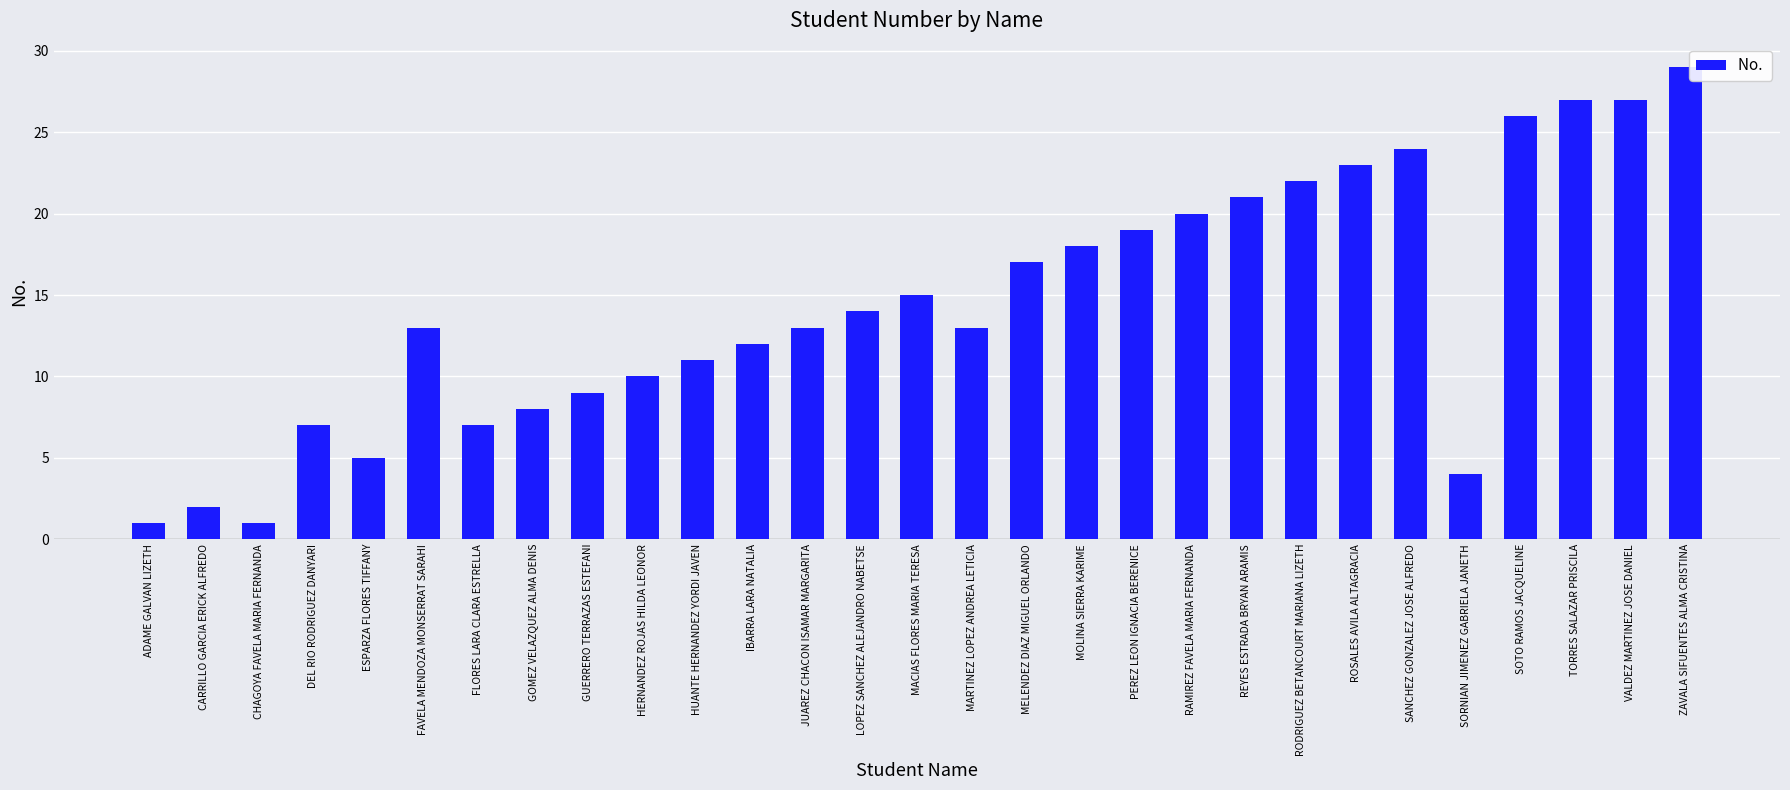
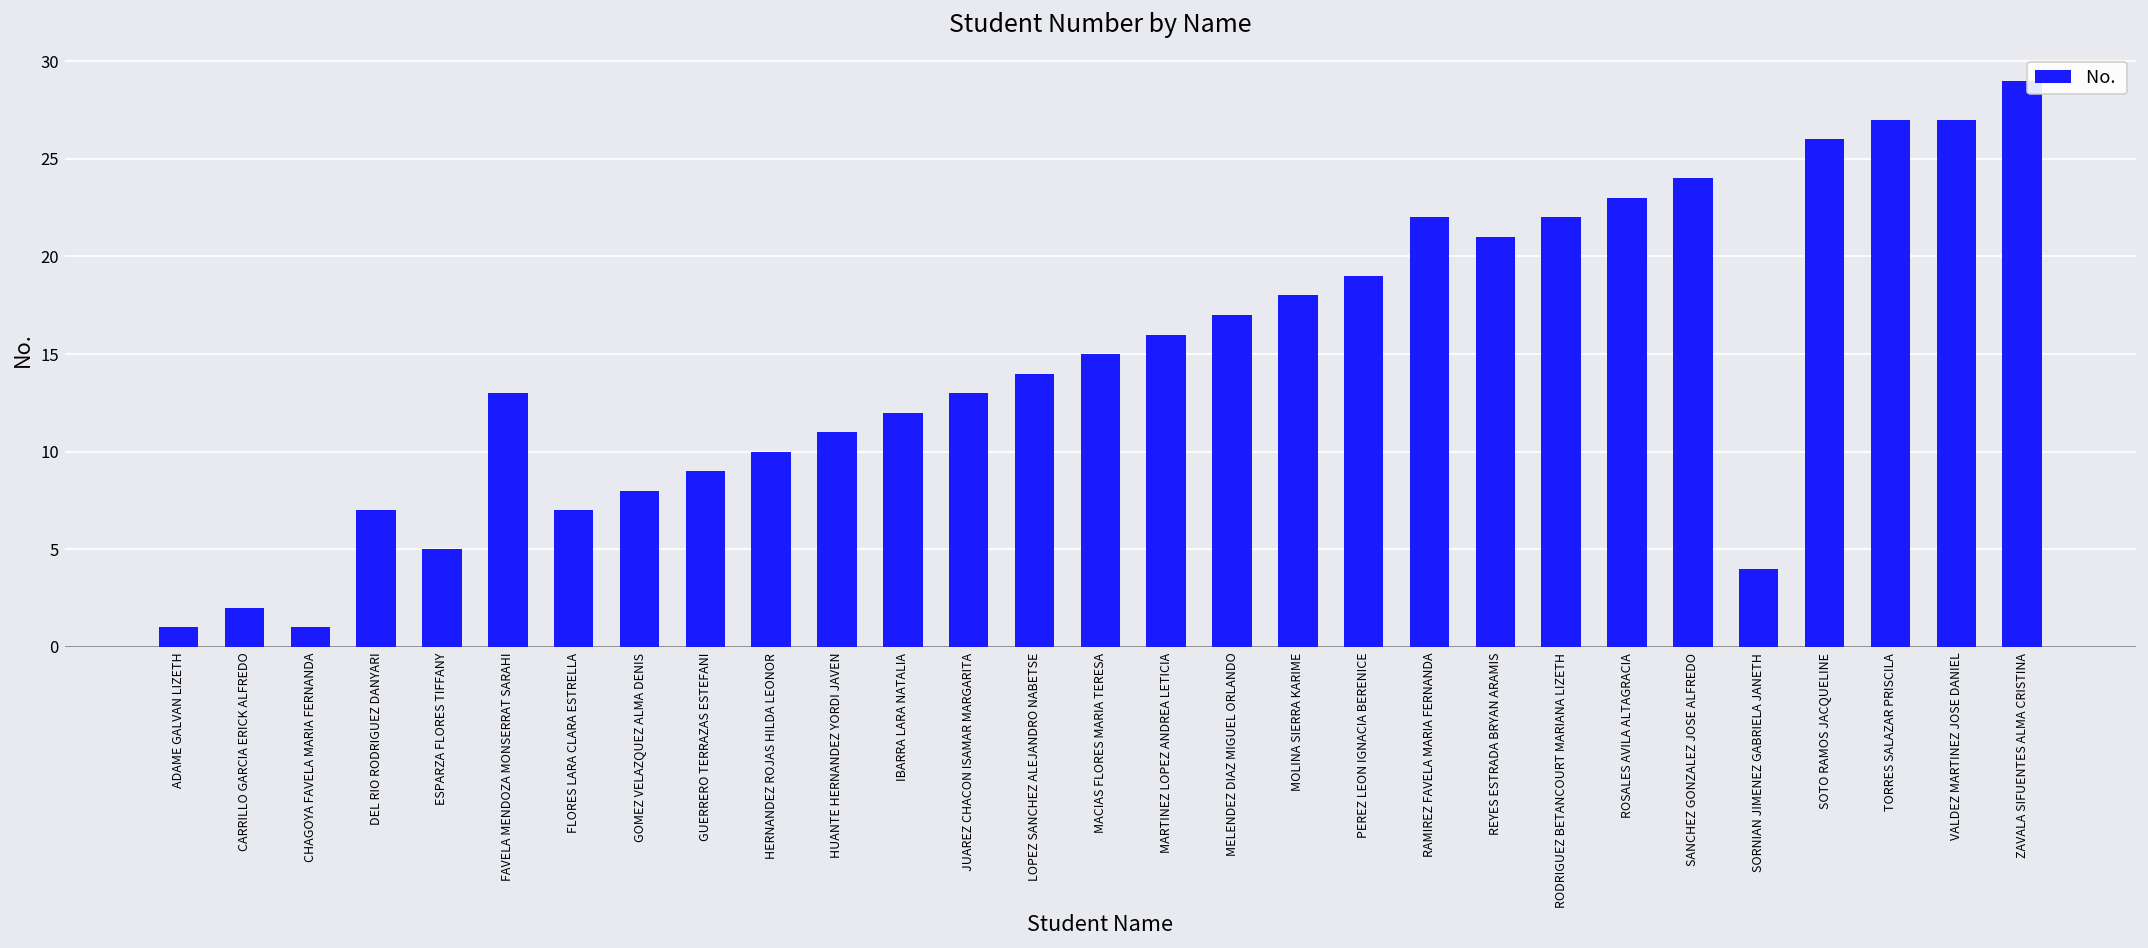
  {
    "ADAME GALVAN LIZETH": 1,
    "CARRILLO GARCIA ERICK ALFREDO": 2,
    "CHAGOYA FAVELA MARIA FERNANDA": 1,
    "DEL RIO RODRIGUEZ DANYARI": 7,
    "ESPARZA FLORES TIFFANY": 5,
    "FAVELA MENDOZA MONSERRAT SARAHI": 13,
    "FLORES LARA CLARA ESTRELLA": 7,
    "GOMEZ VELAZQUEZ ALMA DENIS": 8,
    "GUERRERO TERRAZAS ESTEFANI": 9,
    "HERNANDEZ ROJAS HILDA LEONOR": 10,
    "HUANTE HERNANDEZ YORDI JAVEN": 11,
    "IBARRA LARA NATALIA": 12,
    "JUAREZ CHACON ISAMAR MARGARITA": 13,
    "LOPEZ SANCHEZ ALEJANDRO NABETSE": 14,
    "MACIAS FLORES MARIA TERESA": 15,
-   "MARTINEZ LOPEZ ANDREA LETICIA": 13,
+   "MARTINEZ LOPEZ ANDREA LETICIA": 16,
    "MELENDEZ DIAZ MIGUEL ORLANDO": 17,
    "MOLINA SIERRA KARIME": 18,
    "PEREZ LEON IGNACIA BERENICE": 19,
-   "RAMIREZ FAVELA MARIA FERNANDA": 20,
+   "RAMIREZ FAVELA MARIA FERNANDA": 22,
    "REYES ESTRADA BRYAN ARAMIS": 21,
    "RODRIGUEZ BETANCOURT MARIANA LIZETH": 22,
    "ROSALES AVILA ALTAGRACIA": 23,
    "SANCHEZ GONZALEZ JOSE ALFREDO": 24,
    "SORNIAN JIMENEZ GABRIELA JANETH": 4,
    "SOTO RAMOS JACQUELINE": 26,
    "TORRES SALAZAR PRISCILA": 27,
    "VALDEZ MARTINEZ JOSE DANIEL": 27,
    "ZAVALA SIFUENTES ALMA CRISTINA": 29
  }
